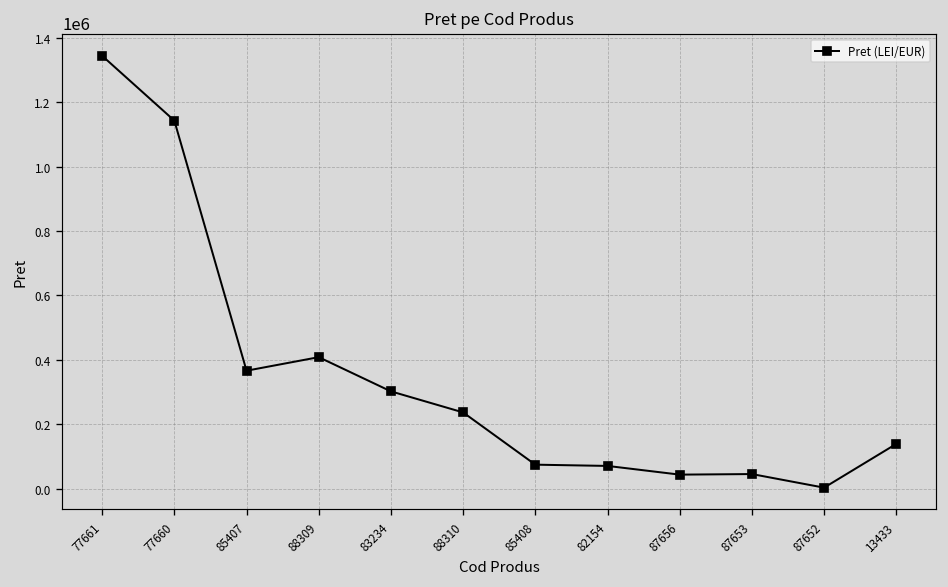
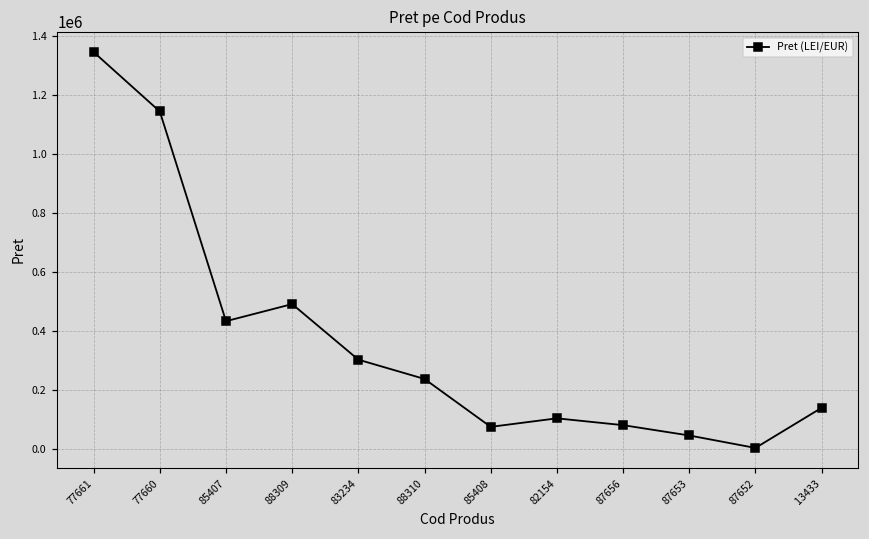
  {
    "77661": 1340000,
    "77660": 1140000,
-   "85407": 370000,
-   "88309": 410000,
+   "85407": 430000,
+   "88309": 490000,
    "83234": 300000,
    "88310": 240000,
    "85408": 70000,
-   "82154": 70000,
-   "87656": 40000,
+   "82154": 100000,
+   "87656": 80000,
    "87653": 50000,
    "87652": 0,
    "13433": 140000
  }
